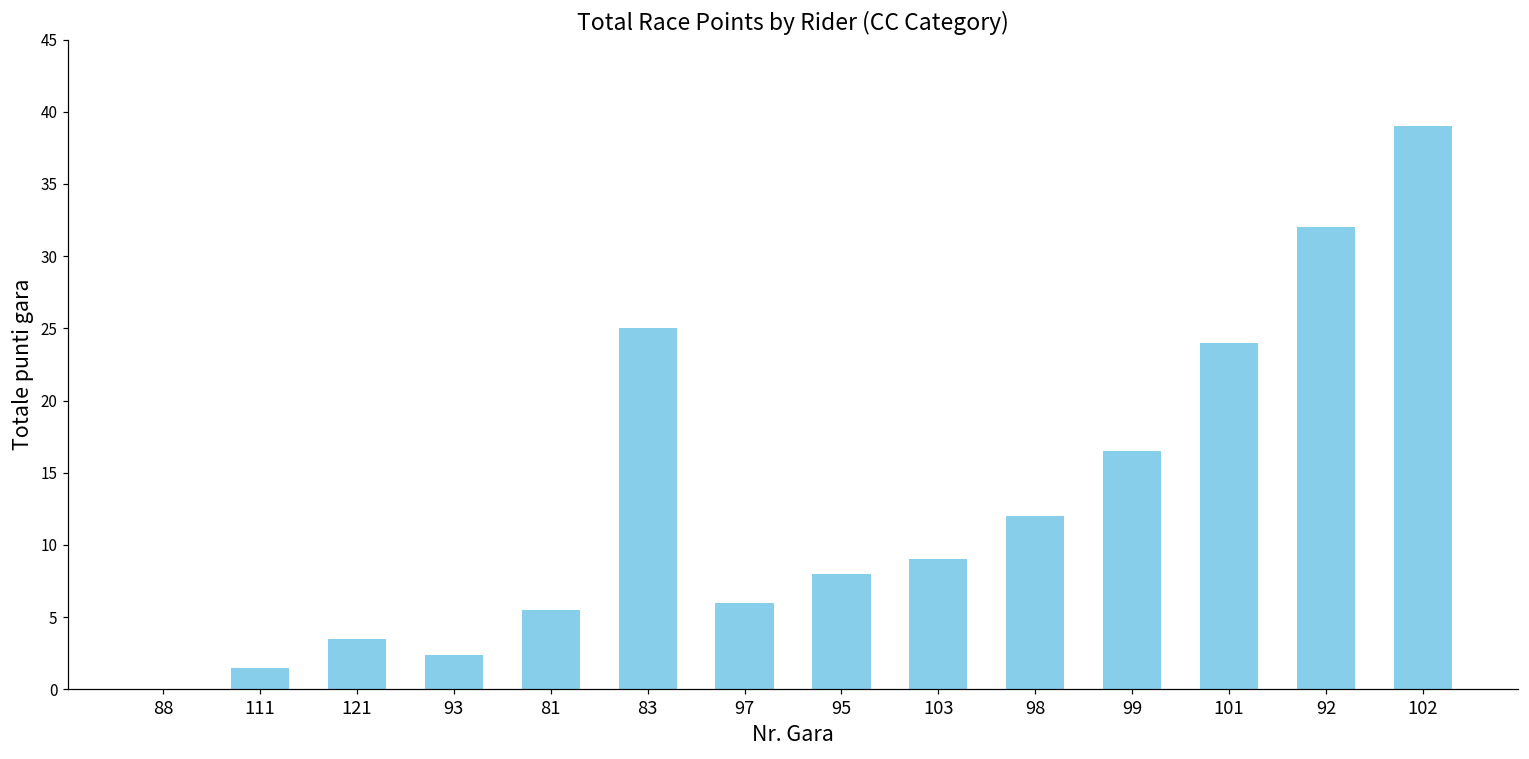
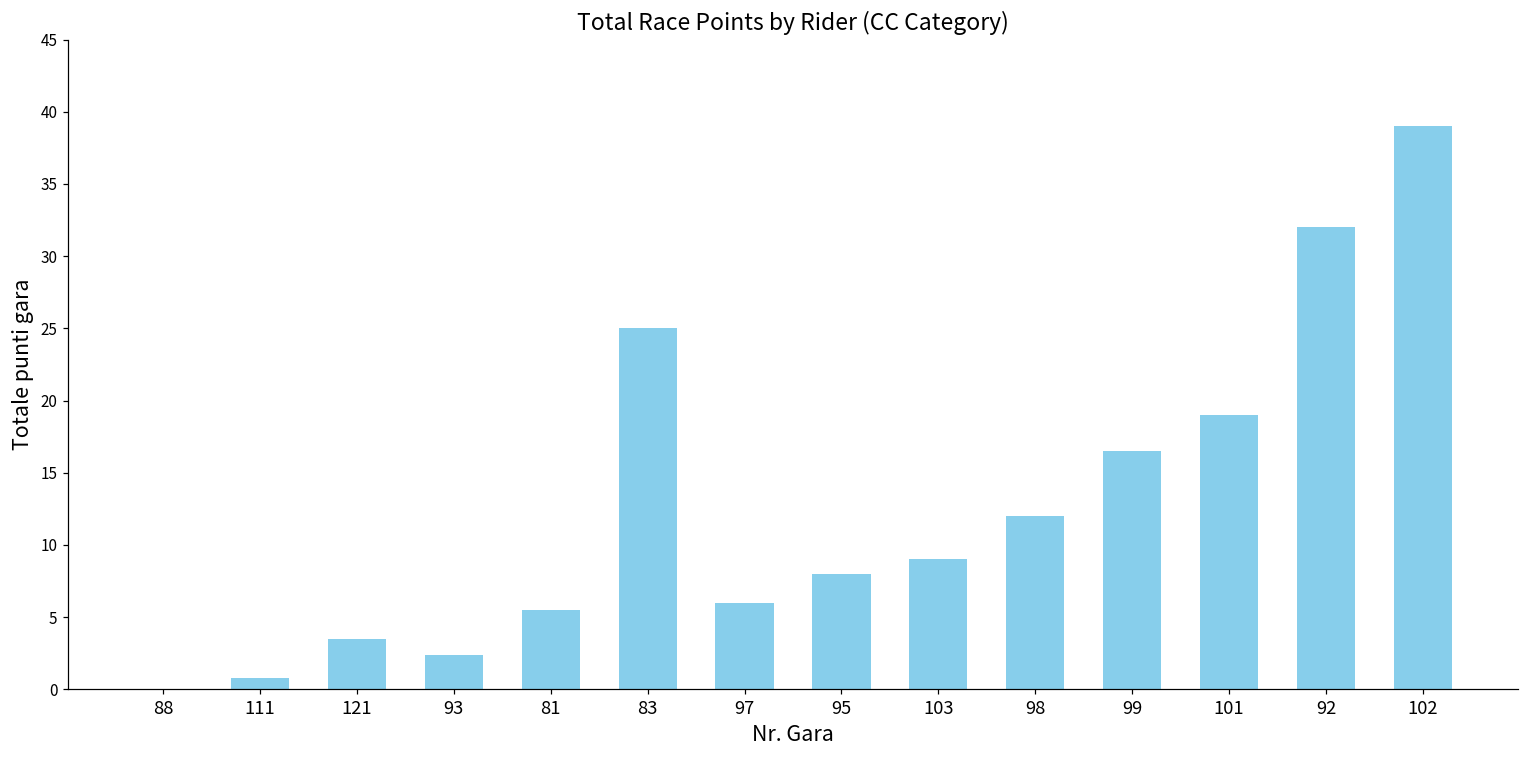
  {
    "88": 0.0,
-   "111": 1.5,
+   "111": 0.8,
    "121": 3.5,
    "93": 2.4,
    "81": 5.5,
    "83": 25.0,
    "97": 6.0,
    "95": 8.0,
    "103": 9.0,
    "98": 12.0,
    "99": 16.5,
-   "101": 24,
+   "101": 19,
    "92": 32.0,
    "102": 39.0
  }
